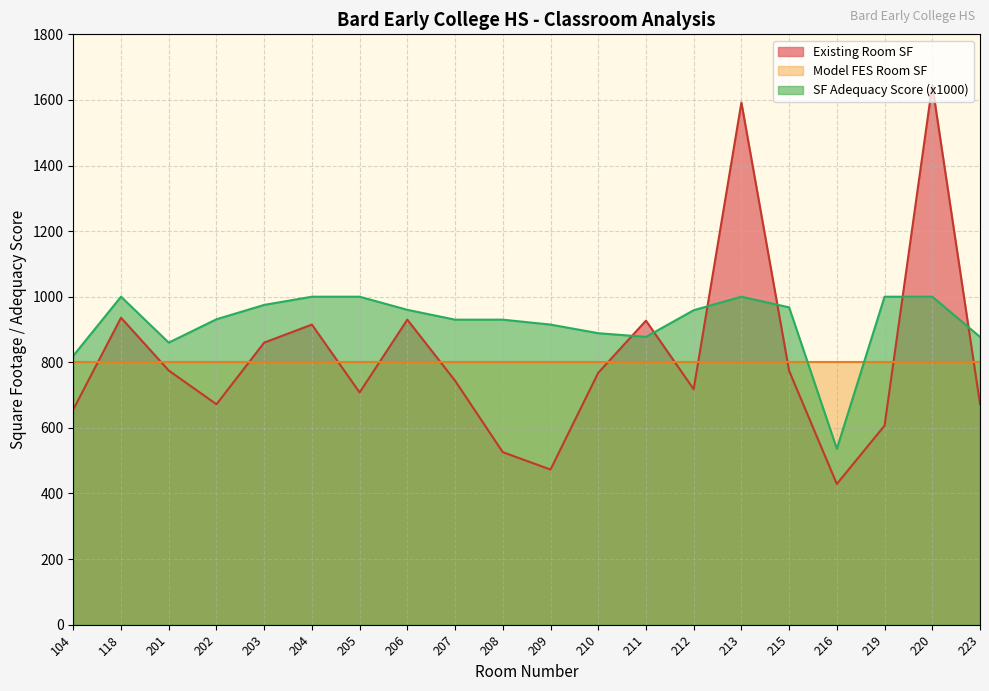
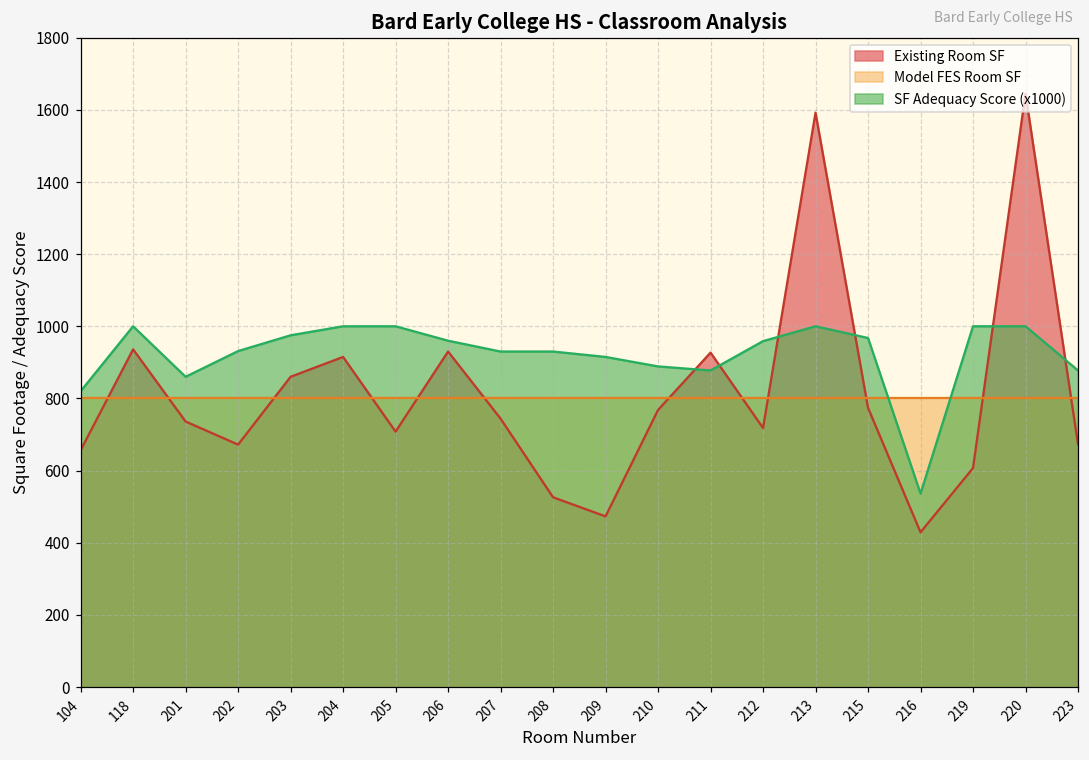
  {
    "Existing Room SF": {
      "104": 660,
      "118": 940,
-     "201": 780,
+     "201": 740,
      "202": 670,
      "203": 860,
      "204": 920,
      "205": 710,
      "206": 930,
      "207": 740,
      "208": 530,
      "209": 470,
      "210": 770,
      "211": 930,
      "212": 720,
      "213": 1590,
      "215": 770,
      "216": 430,
      "219": 610,
      "223": 670
    },
    "Model FES Room SF": {
      "104": 800,
      "118": 800,
      "201": 800,
      "202": 800,
      "203": 800,
      "204": 800,
      "205": 800,
      "206": 800,
      "207": 800,
      "208": 800,
      "209": 800,
      "210": 800,
      "211": 800,
      "212": 800,
      "213": 800,
      "215": 800,
      "216": 800,
      "219": 800,
      "220": 800,
      "223": 800
    },
    "SF Adequacy Score (x1000)": {
      "104": 820,
      "118": 1000,
      "201": 860,
      "202": 930,
      "203": 980,
      "204": 1000,
      "205": 1000,
      "206": 960,
      "207": 930,
      "208": 930,
      "209": 920,
      "210": 890,
      "211": 880,
      "212": 960,
      "213": 1000,
      "215": 970,
      "216": 540,
      "219": 1000,
      "220": 1000,
      "223": 880
    }
  }
